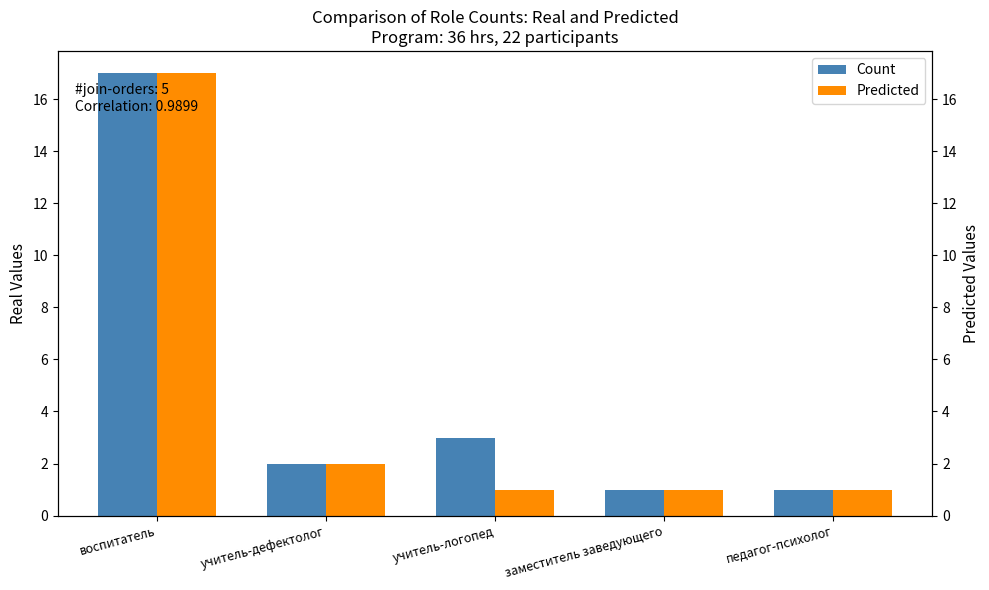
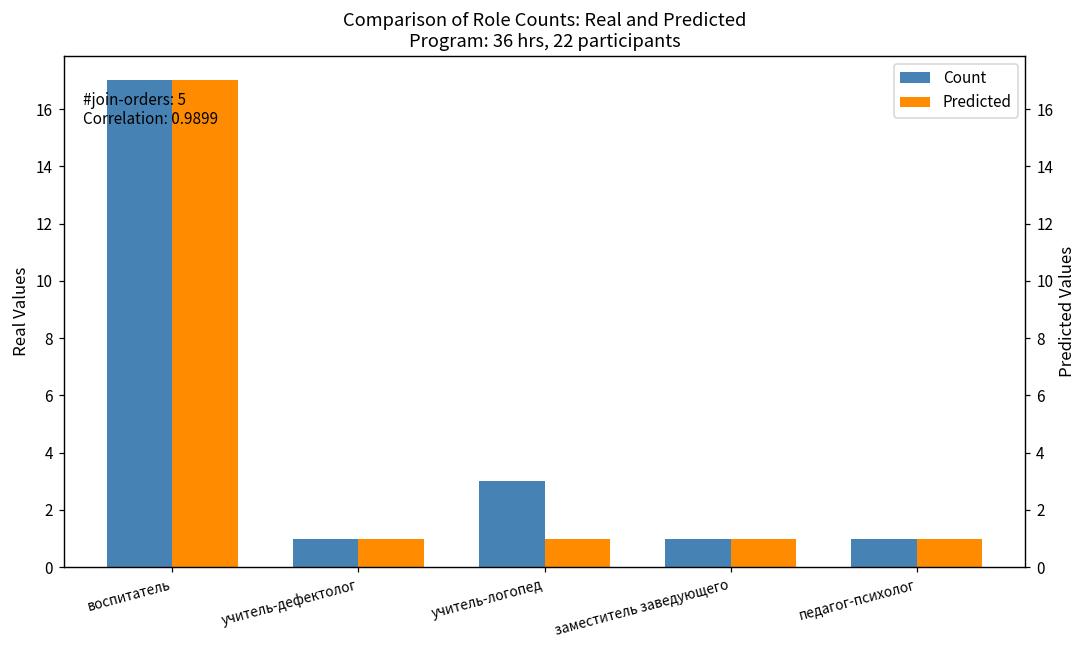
  {
    "Count": {
-     "учитель-дефектолог": 2,
+     "учитель-дефектолог": 1,
      "учитель-логопед": 3,
      "заместитель заведующего": 1,
      "педагог-психолог": 1
    },
    "Predicted": {
      "воспитатель": 17,
-     "учитель-дефектолог": 2,
+     "учитель-дефектолог": 1,
      "учитель-логопед": 1,
      "заместитель заведующего": 1,
      "педагог-психолог": 1
    }
  }
